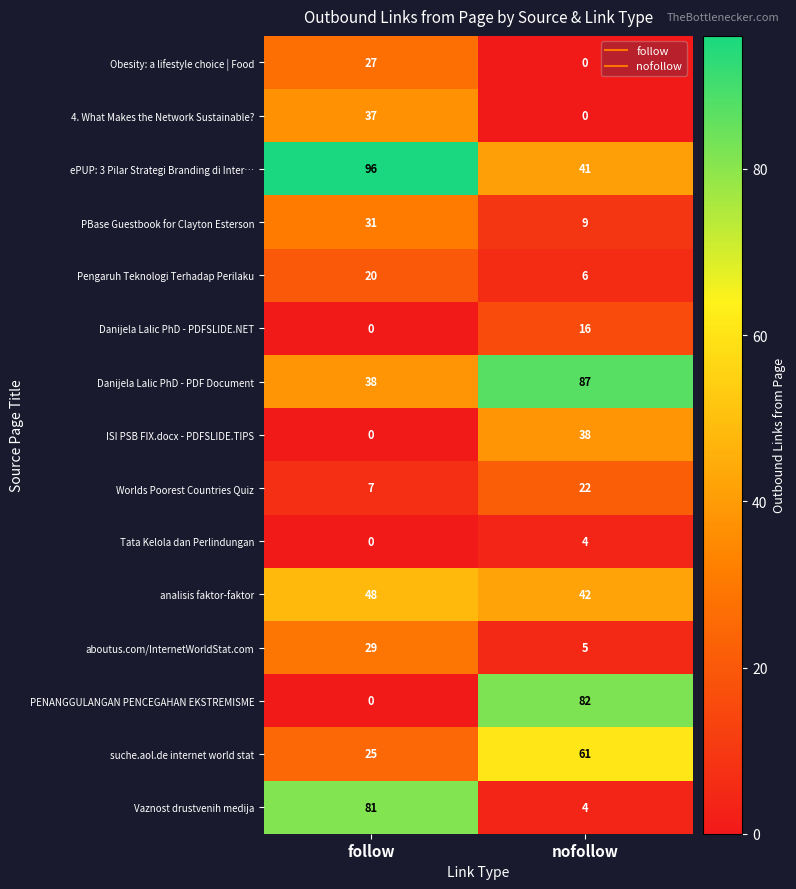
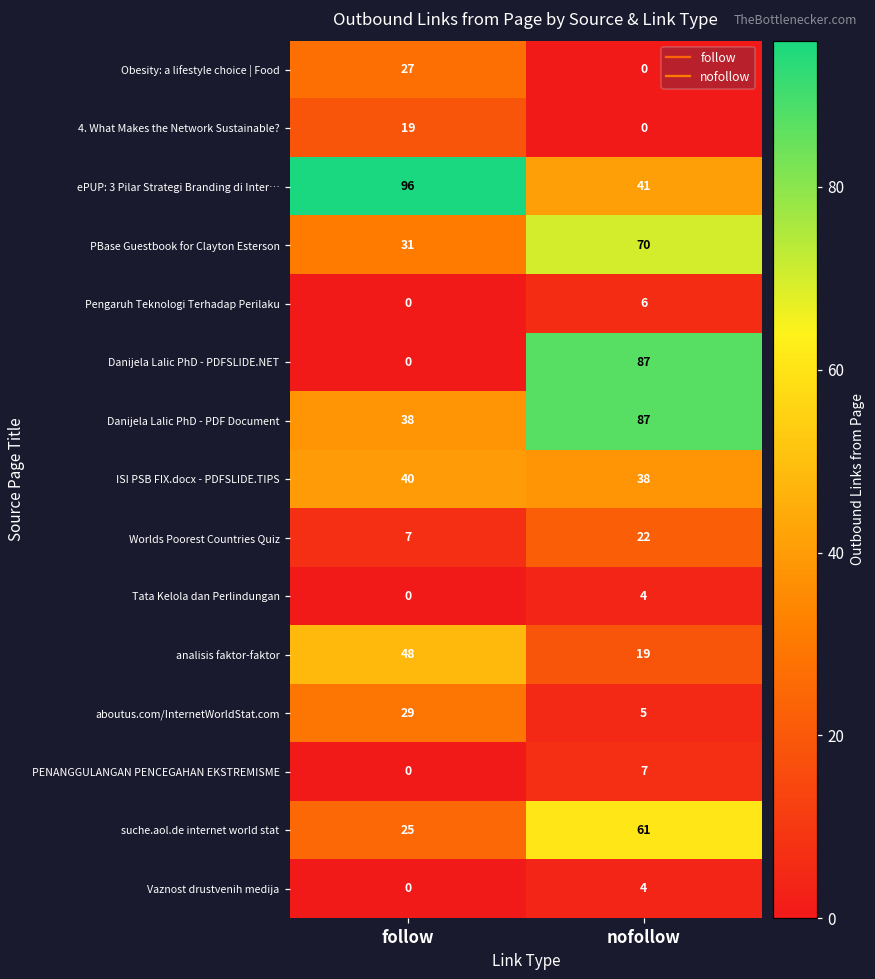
  {
    "Obesity: a lifestyle choice | Food": {
      "follow": 27,
      "nofollow": 0
    },
    "4. What Makes the Network Sustainable?": {
-     "follow": 37,
+     "follow": 19,
      "nofollow": 0
    },
    "ePUP: 3 Pilar Strategi Branding di Inter…": {
      "follow": 96,
      "nofollow": 41
    },
    "PBase Guestbook for Clayton Esterson": {
      "follow": 31,
-     "nofollow": 9
+     "nofollow": 70
    },
    "Pengaruh Teknologi Terhadap Perilaku": {
-     "follow": 20,
+     "follow": 0,
      "nofollow": 6
    },
    "Danijela Lalic PhD - PDFSLIDE.NET": {
      "follow": 0,
-     "nofollow": 16
+     "nofollow": 87
    },
    "Danijela Lalic PhD - PDF Document": {
      "follow": 38,
      "nofollow": 87
    },
    "ISI PSB FIX.docx - PDFSLIDE.TIPS": {
-     "follow": 0,
+     "follow": 40,
      "nofollow": 38
    },
    "Worlds Poorest Countries Quiz": {
      "follow": 7,
      "nofollow": 22
    },
    "Tata Kelola dan Perlindungan": {
      "follow": 0,
      "nofollow": 4
    },
    "analisis faktor-faktor": {
      "follow": 48,
-     "nofollow": 42
+     "nofollow": 19
    },
    "aboutus.com/InternetWorldStat.com": {
      "follow": 29,
      "nofollow": 5
    },
    "PENANGGULANGAN PENCEGAHAN EKSTREMISME": {
      "follow": 0,
-     "nofollow": 82
+     "nofollow": 7
    },
    "suche.aol.de internet world stat": {
      "follow": 25,
      "nofollow": 61
    },
    "Vaznost drustvenih medija": {
-     "follow": 81,
+     "follow": 0,
      "nofollow": 4
    }
  }
